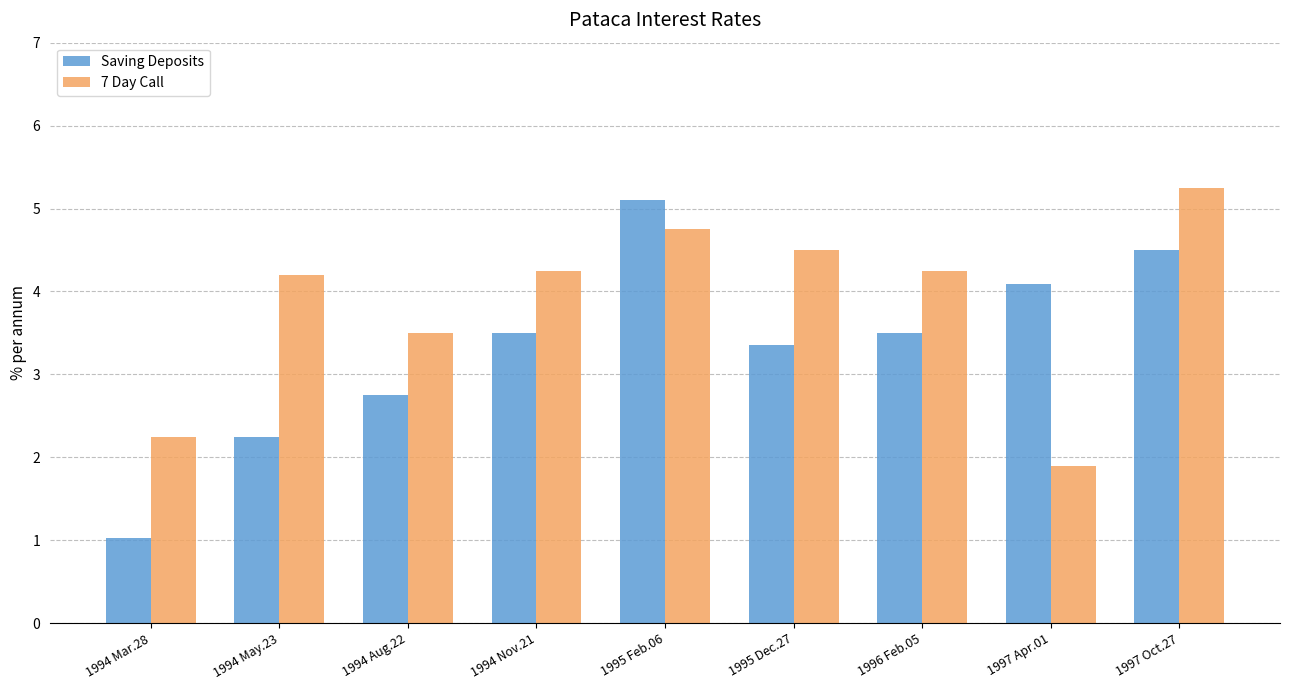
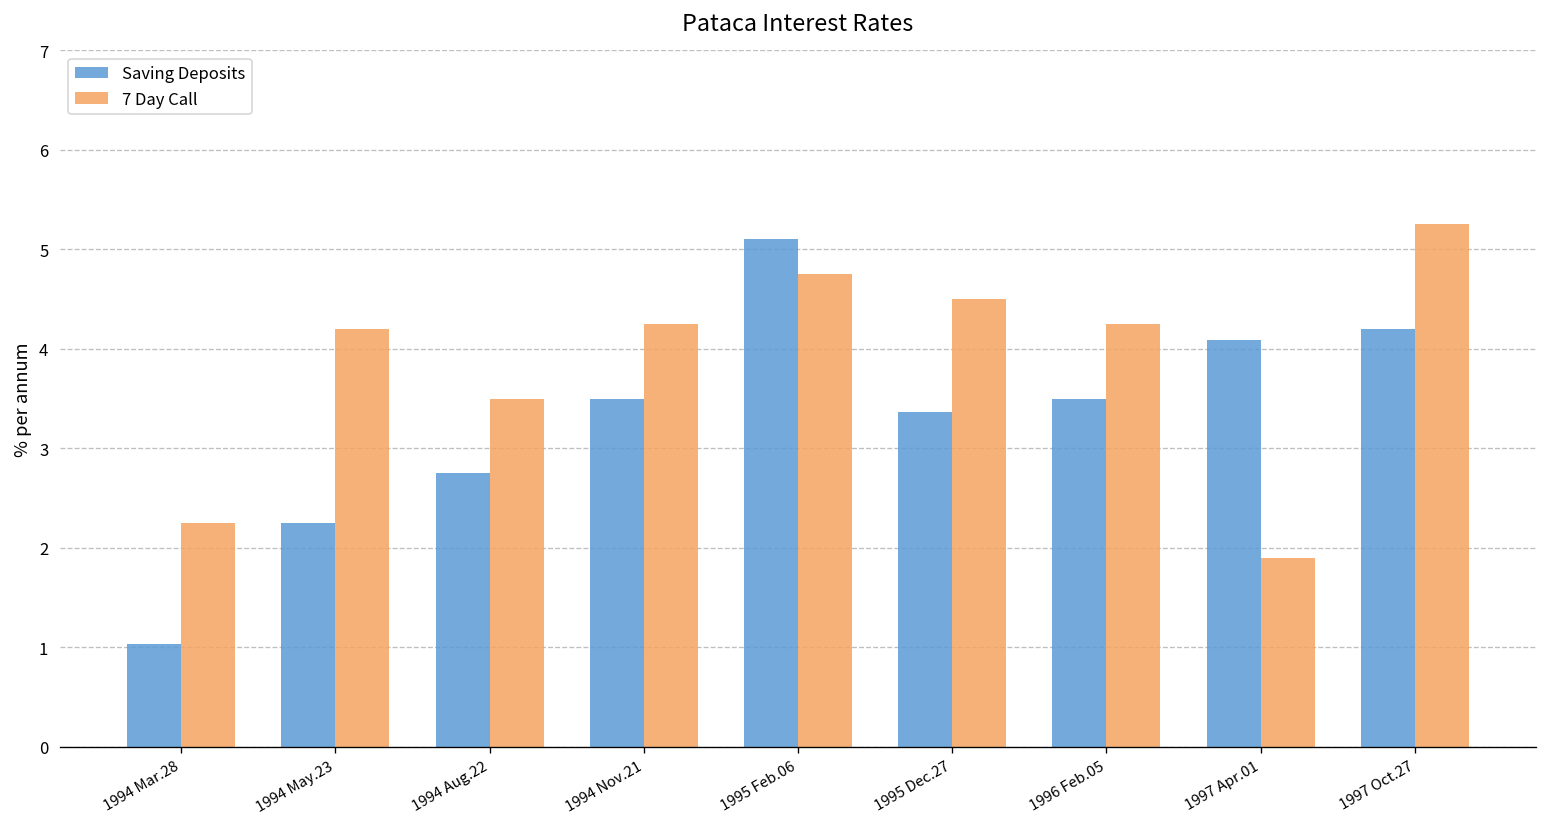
  {
    "Saving Deposits": {
      "1994 Mar.28": 1.0,
      "1994 May.23": 2.3,
      "1994 Aug.22": 2.8,
      "1994 Nov.21": 3.5,
      "1995 Feb.06": 5.1,
      "1995 Dec.27": 3.4,
      "1996 Feb.05": 3.5,
      "1997 Apr.01": 4.1,
-     "1997 Oct.27": 4.5
+     "1997 Oct.27": 4.2
    },
    "7 Day Call": {
      "1994 Mar.28": 2.3,
      "1994 May.23": 4.2,
      "1994 Aug.22": 3.5,
      "1994 Nov.21": 4.3,
      "1995 Feb.06": 4.8,
      "1995 Dec.27": 4.5,
      "1996 Feb.05": 4.3,
      "1997 Apr.01": 1.9,
      "1997 Oct.27": 5.3
    }
  }
